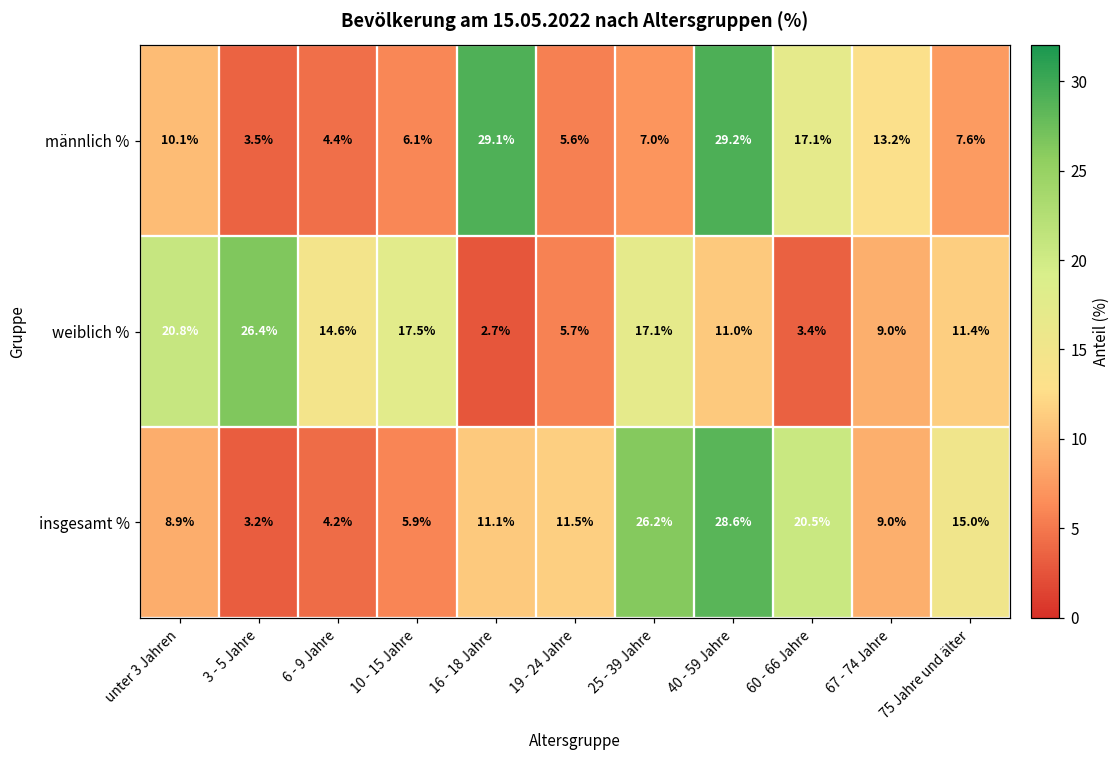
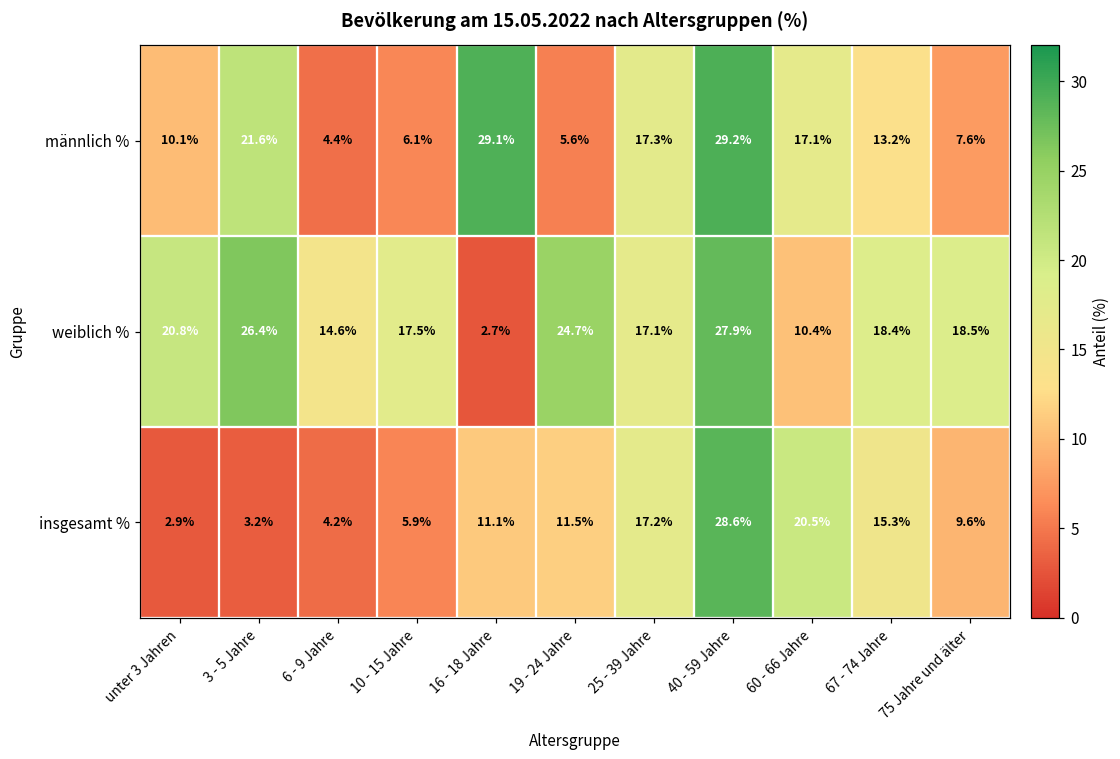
  {
    "männlich %": {
      "unter 3 Jahren": "10.1%",
-     "3 - 5 Jahre": "3.5%",
+     "3 - 5 Jahre": "21.6%",
      "6 - 9 Jahre": "4.4%",
      "10 - 15 Jahre": "6.1%",
      "16 - 18 Jahre": "29.1%",
      "19 - 24 Jahre": "5.6%",
-     "25 - 39 Jahre": "7.0%",
+     "25 - 39 Jahre": "17.3%",
      "40 - 59 Jahre": "29.2%",
      "60 - 66 Jahre": "17.1%",
      "67 - 74 Jahre": "13.2%",
      "75 Jahre und älter": "7.6%"
    },
    "weiblich %": {
      "unter 3 Jahren": "20.8%",
      "3 - 5 Jahre": "26.4%",
      "6 - 9 Jahre": "14.6%",
      "10 - 15 Jahre": "17.5%",
      "16 - 18 Jahre": "2.7%",
-     "19 - 24 Jahre": "5.7%",
+     "19 - 24 Jahre": "24.7%",
      "25 - 39 Jahre": "17.1%",
-     "40 - 59 Jahre": "11.0%",
-     "60 - 66 Jahre": "3.4%",
-     "67 - 74 Jahre": "9.0%",
-     "75 Jahre und älter": "11.4%"
+     "40 - 59 Jahre": "27.9%",
+     "60 - 66 Jahre": "10.4%",
+     "67 - 74 Jahre": "18.4%",
+     "75 Jahre und älter": "18.5%"
    },
    "insgesamt %": {
-     "unter 3 Jahren": "8.9%",
+     "unter 3 Jahren": "2.9%",
      "3 - 5 Jahre": "3.2%",
      "6 - 9 Jahre": "4.2%",
      "10 - 15 Jahre": "5.9%",
      "16 - 18 Jahre": "11.1%",
      "19 - 24 Jahre": "11.5%",
-     "25 - 39 Jahre": "26.2%",
+     "25 - 39 Jahre": "17.2%",
      "40 - 59 Jahre": "28.6%",
      "60 - 66 Jahre": "20.5%",
-     "67 - 74 Jahre": "9.0%",
-     "75 Jahre und älter": "15.0%"
+     "67 - 74 Jahre": "15.3%",
+     "75 Jahre und älter": "9.6%"
    }
  }
